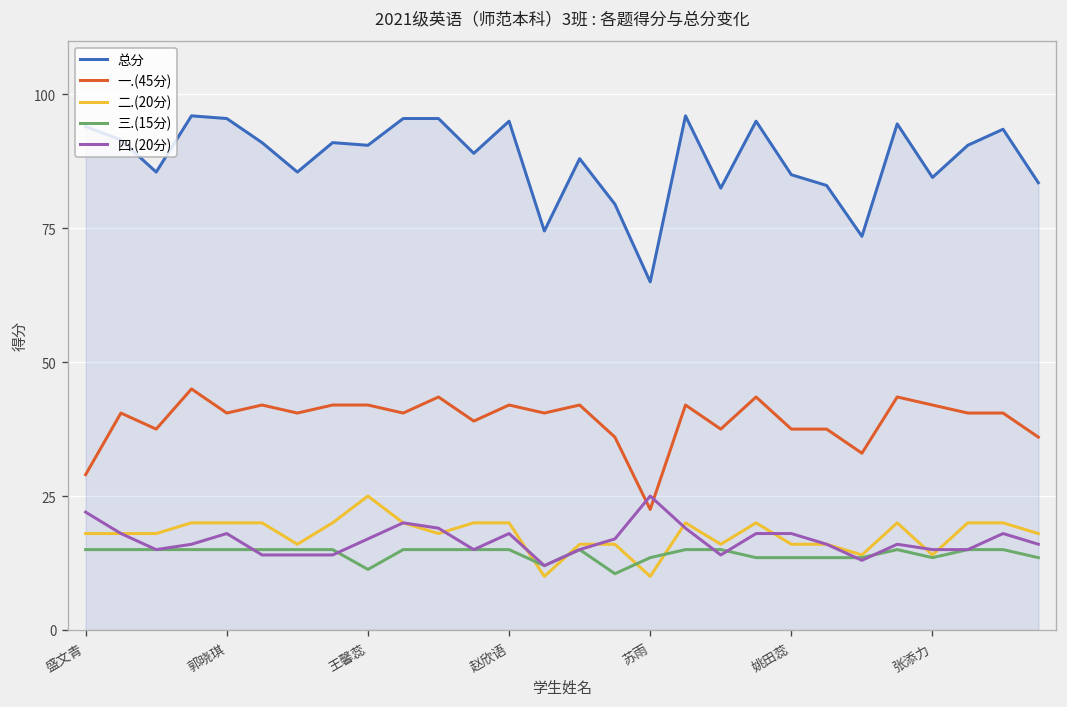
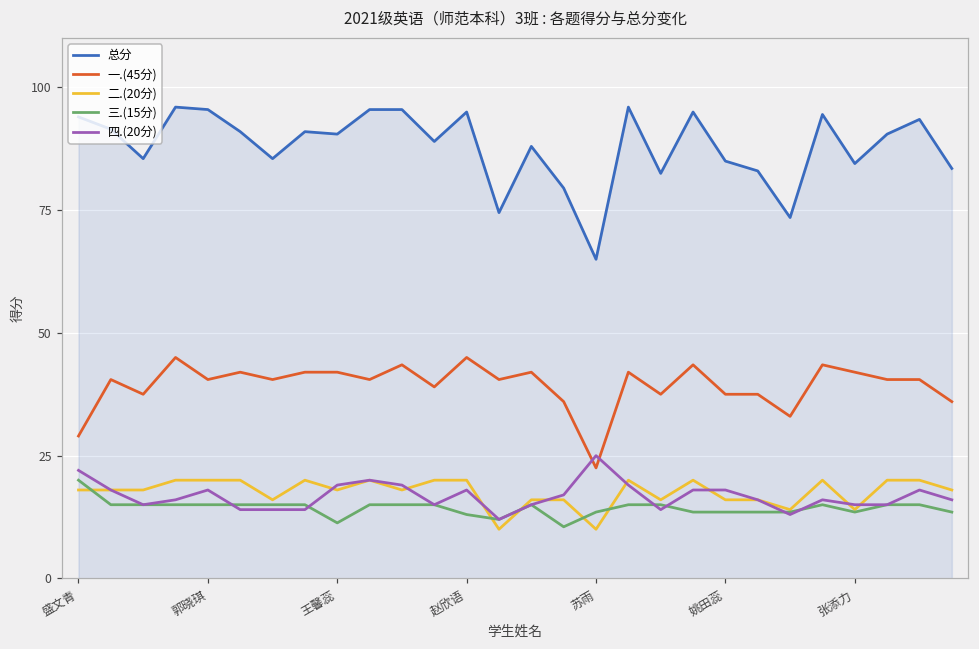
  {
    "总分": {
      "郭晓琪": 96,
      "王馨蕊": 91,
      "赵欣语": 95,
      "苏雨": 65,
      "姚田蕊": 85,
      "张添力": 85
    },
    "一.(45分)": {
      "盛文青": 29,
      "郭晓琪": 41,
      "王馨蕊": 42,
-     "赵欣语": 42,
+     "赵欣语": 45,
      "苏雨": 23,
      "姚田蕊": 38,
      "张添力": 42
    },
    "二.(20分)": {
      "盛文青": 18,
      "郭晓琪": 20,
-     "王馨蕊": 25,
+     "王馨蕊": 18,
      "赵欣语": 20,
      "苏雨": 10,
      "姚田蕊": 16
    },
    "三.(15分)": {
-     "盛文青": 15,
+     "盛文青": 20,
      "郭晓琪": 15,
      "王馨蕊": 11,
-     "赵欣语": 15,
+     "赵欣语": 13,
      "苏雨": 14,
      "姚田蕊": 14
    },
    "四.(20分)": {
      "盛文青": 22,
      "郭晓琪": 18,
-     "王馨蕊": 17,
+     "王馨蕊": 19,
      "赵欣语": 18,
      "苏雨": 25,
      "姚田蕊": 18,
      "张添力": 15
    }
  }
